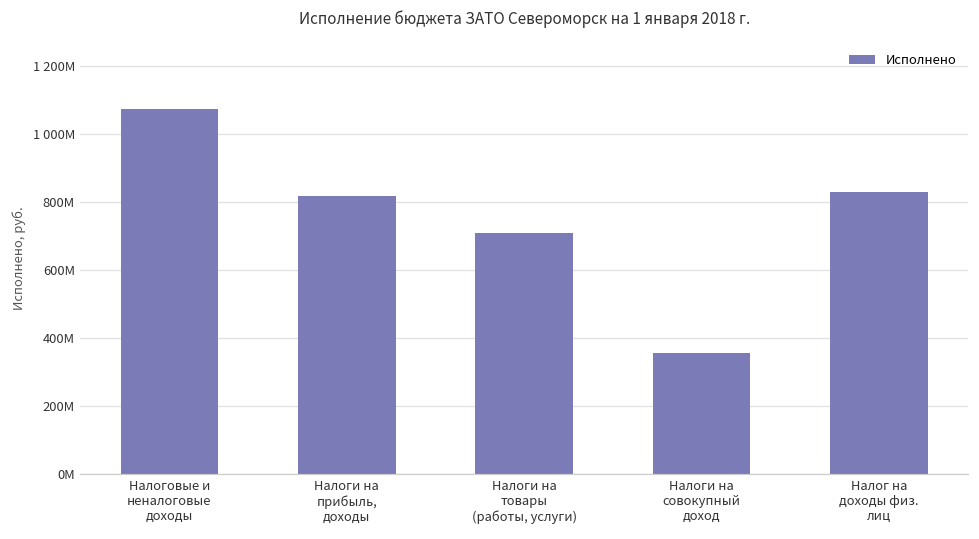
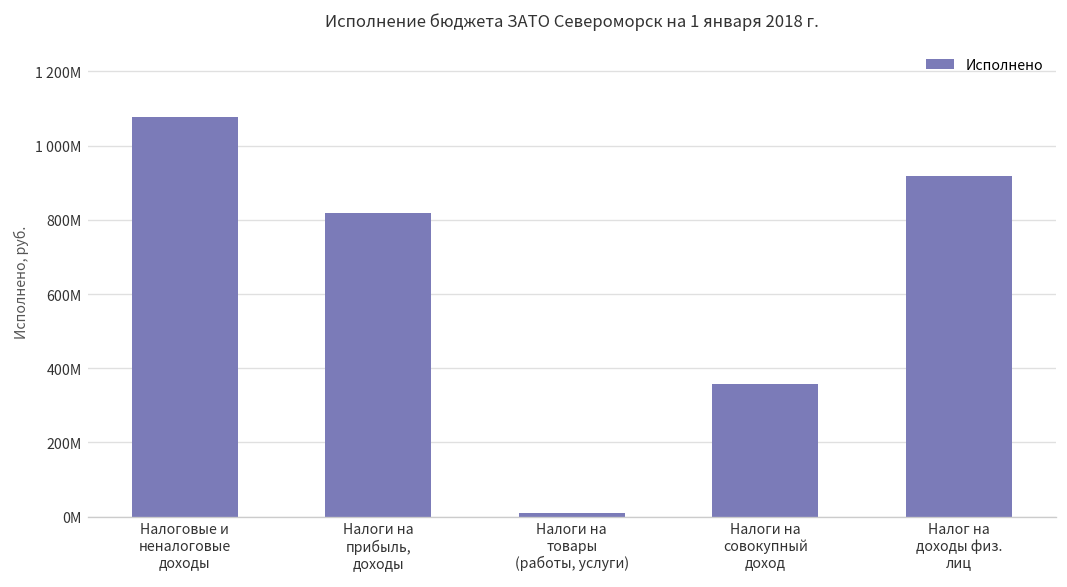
  {
    "Налоговые и неналоговые доходы": 1080000000,
    "Налоги на прибыль, доходы": 820000000,
-   "Налоги на товары (работы, услуги)": 710000000,
+   "Налоги на товары (работы, услуги)": 10000000,
    "Налоги на совокупный доход": 360000000,
-   "Налог на доходы физ. лиц": 830000000
+   "Налог на доходы физ. лиц": 920000000
  }
